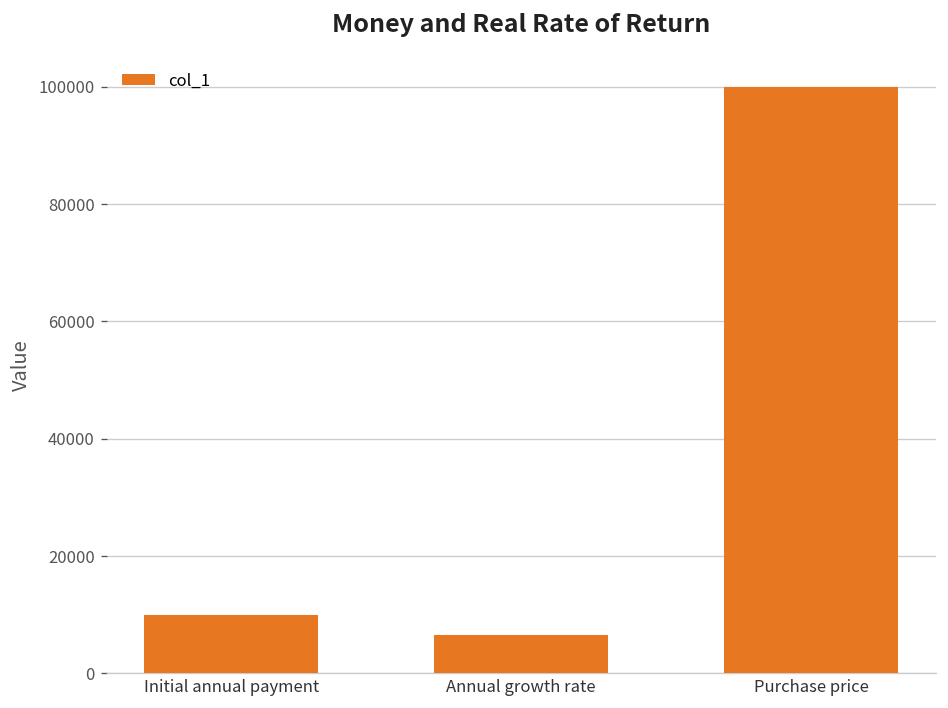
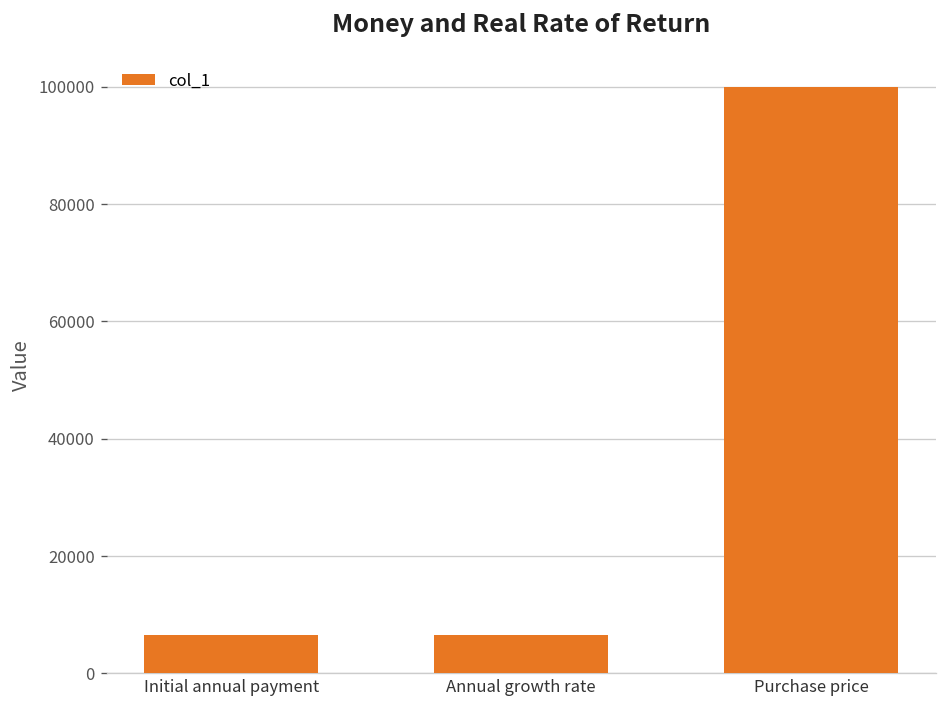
  {
-   "Initial annual payment": 10000,
+   "Initial annual payment": 6000,
    "Annual growth rate": 7000,
    "Purchase price": 100000
  }
